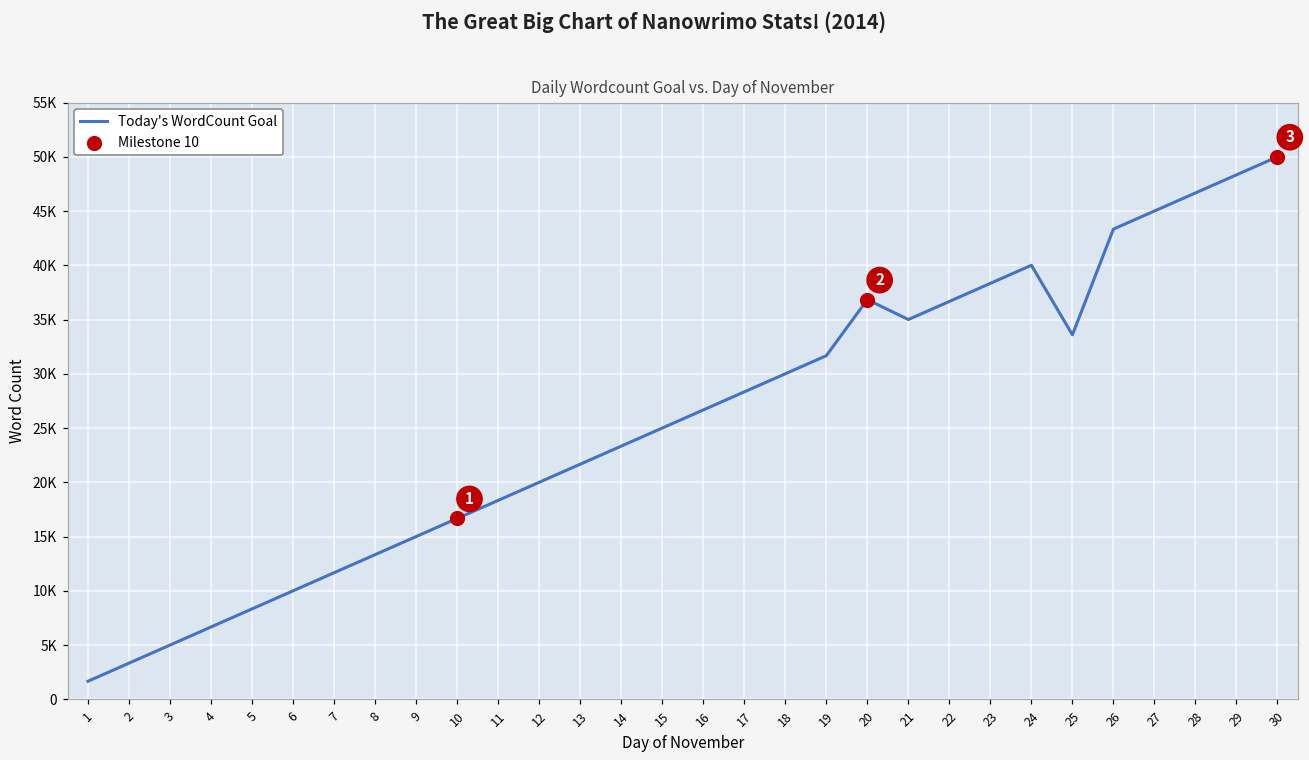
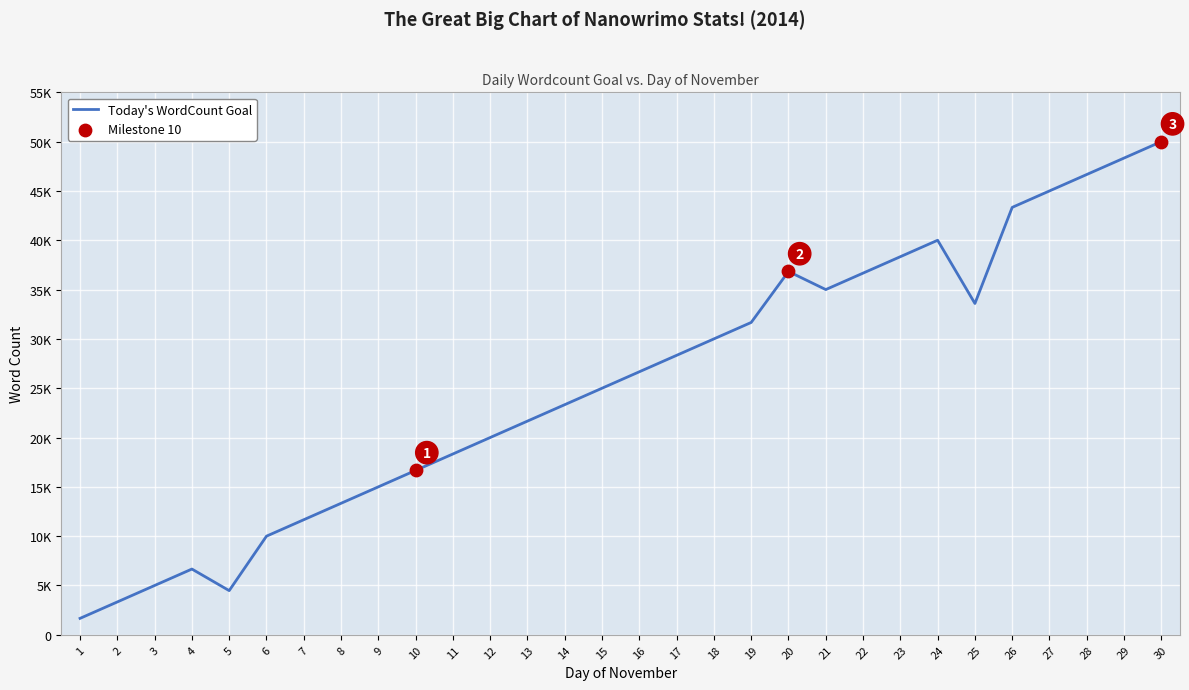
  {
    "Today's WordCount Goal": {
      "1": 2000,
      "2": 3000,
      "3": 5000,
      "4": 7000,
-     "5": 8000,
+     "5": 4000,
      "6": 10000,
      "7": 12000,
      "8": 13000,
      "9": 15000,
      "11": 18000,
      "12": 20000,
      "13": 22000,
      "14": 23000,
      "15": 25000,
      "16": 27000,
      "17": 28000,
      "18": 30000,
      "19": 32000,
      "21": 35000,
      "22": 37000,
      "23": 38000,
      "24": 40000,
      "25": 34000,
      "26": 43000,
      "27": 45000,
      "28": 47000,
      "29": 48000
    }
  }
